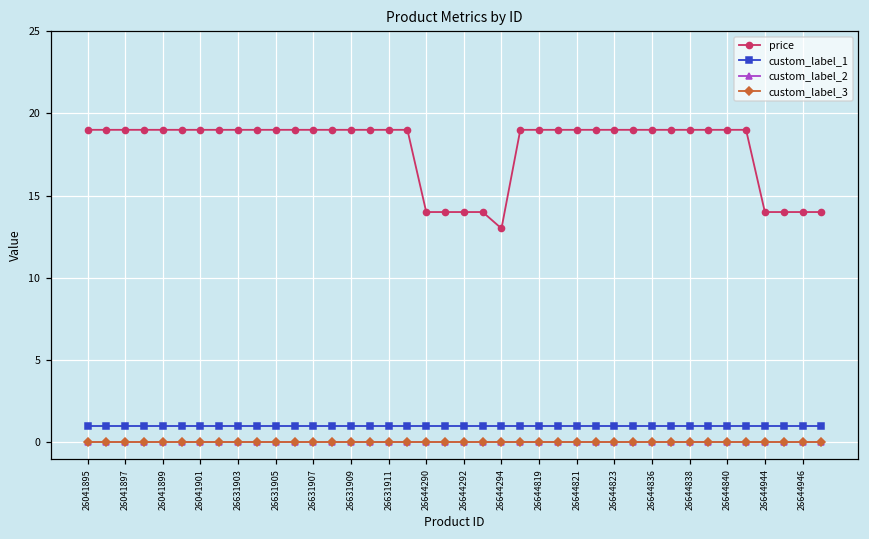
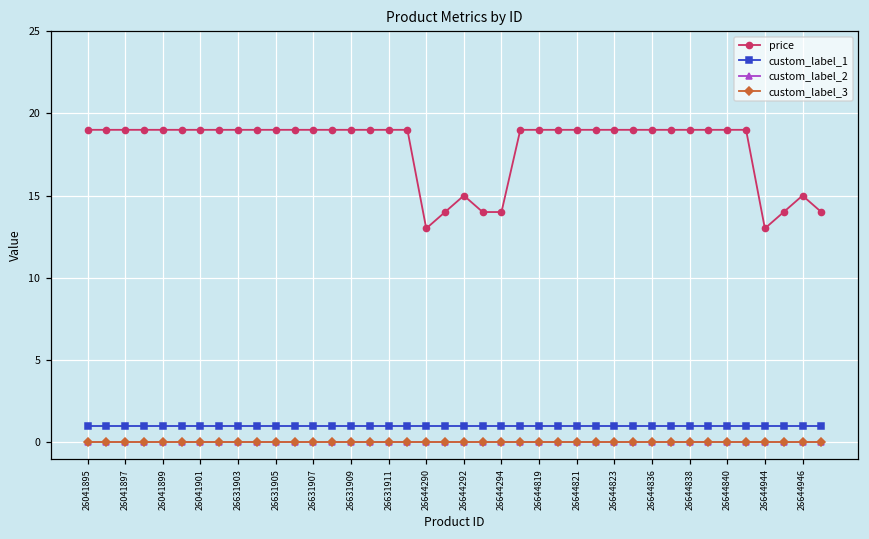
  {
    "price": {
      "26041895": 19,
      "26041897": 19,
      "26041899": 19,
      "26041901": 19,
      "26631903": 19,
      "26631905": 19,
      "26631907": 19,
      "26631909": 19,
      "26631911": 19,
-     "26644290": 14,
-     "26644292": 14,
-     "26644294": 13,
+     "26644290": 13,
+     "26644292": 15,
+     "26644294": 14,
      "26644819": 19,
      "26644821": 19,
      "26644823": 19,
      "26644836": 19,
      "26644838": 19,
      "26644840": 19,
-     "26644944": 14,
-     "26644946": 14
+     "26644944": 13,
+     "26644946": 15
    },
    "custom_label_1": {
      "26041895": 1,
      "26041897": 1,
      "26041899": 1,
      "26041901": 1,
      "26631903": 1,
      "26631905": 1,
      "26631907": 1,
      "26631909": 1,
      "26631911": 1,
      "26644290": 1,
      "26644292": 1,
      "26644294": 1,
      "26644819": 1,
      "26644821": 1,
      "26644823": 1,
      "26644836": 1,
      "26644838": 1,
      "26644840": 1,
      "26644944": 1,
      "26644946": 1
    },
    "custom_label_3": {
      "26041895": 0,
      "26041897": 0,
      "26041899": 0,
      "26041901": 0,
      "26631903": 0,
      "26631905": 0,
      "26631907": 0,
      "26631909": 0,
      "26631911": 0,
      "26644290": 0,
      "26644292": 0,
      "26644294": 0,
      "26644819": 0,
      "26644821": 0,
      "26644823": 0,
      "26644836": 0,
      "26644838": 0,
      "26644840": 0,
      "26644944": 0,
      "26644946": 0
    }
  }
